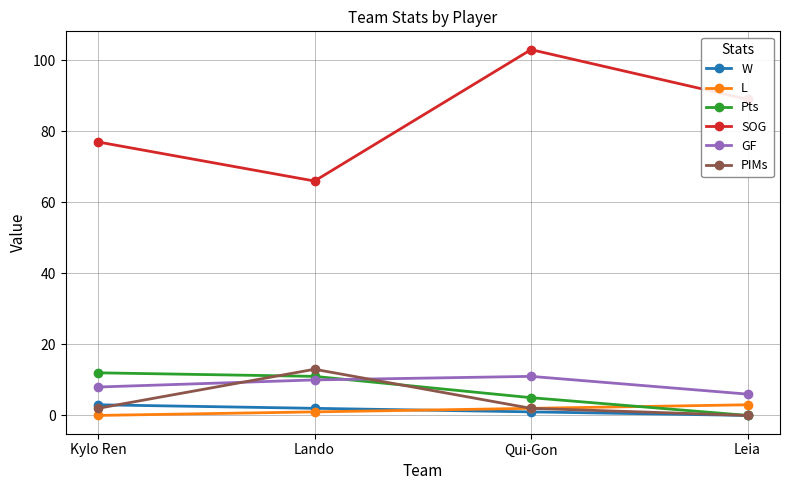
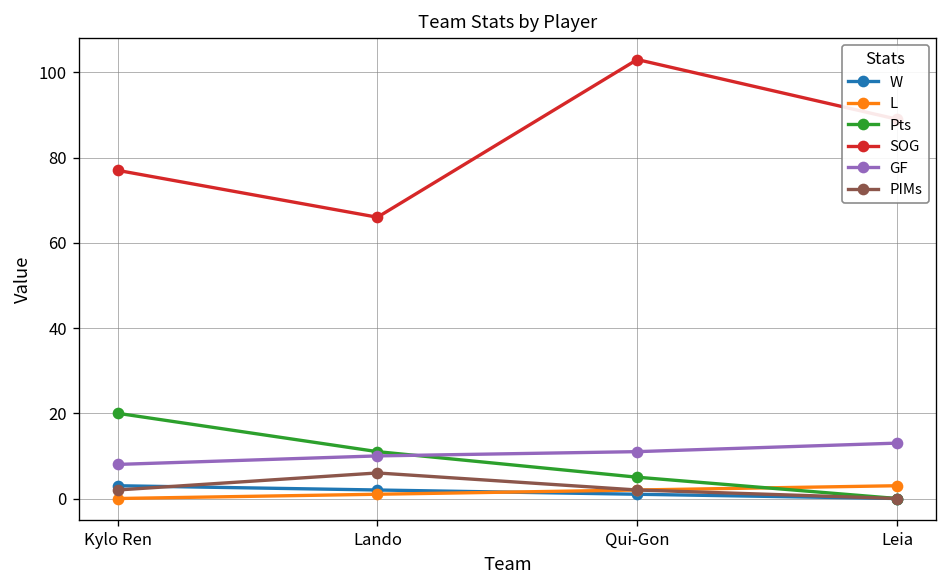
  {
    "W": {
      "Kylo Ren": 3,
      "Lando": 2,
      "Qui-Gon": 1
    },
    "L": {
      "Kylo Ren": 0,
      "Lando": 1,
      "Leia": 3
    },
    "Pts": {
-     "Kylo Ren": 12,
+     "Kylo Ren": 20,
      "Lando": 11,
      "Qui-Gon": 5
    },
    "SOG": {
      "Kylo Ren": 77,
      "Lando": 66,
      "Qui-Gon": 103
    },
    "GF": {
      "Kylo Ren": 8,
      "Lando": 10,
      "Qui-Gon": 11,
-     "Leia": 6
+     "Leia": 13
    },
    "PIMs": {
      "Kylo Ren": 2,
-     "Lando": 13
+     "Lando": 6
    }
  }
